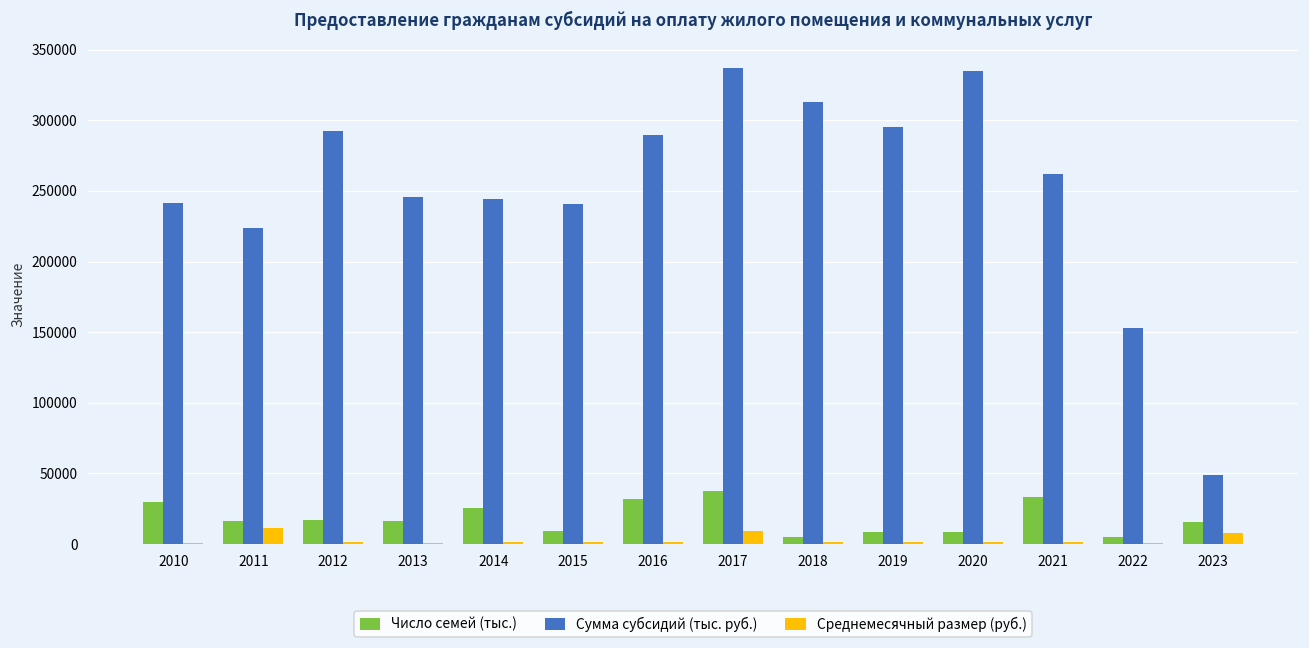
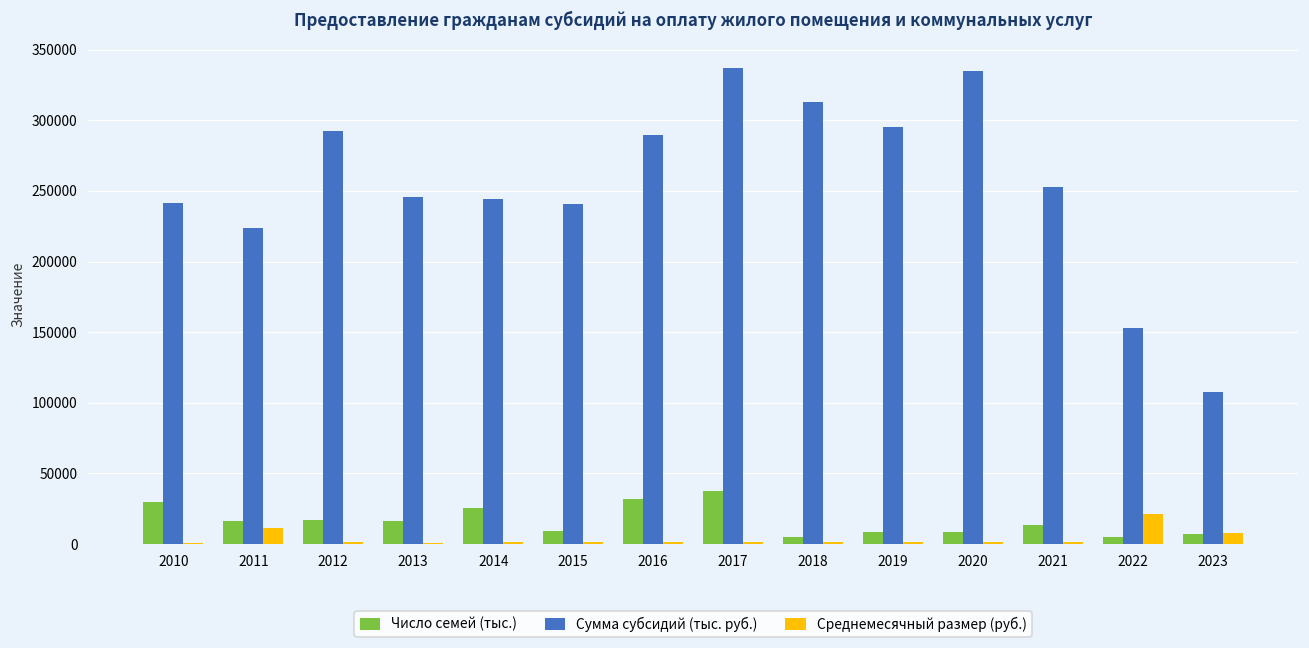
  {
    "Число семей (тыс.)": {
      "2010": 30000,
      "2011": 16000,
      "2012": 17000,
      "2013": 17000,
      "2014": 25000,
      "2015": 9000,
      "2016": 32000,
      "2017": 37000,
      "2018": 5000,
      "2019": 9000,
      "2020": 9000,
-     "2021": 33000,
+     "2021": 14000,
      "2022": 5000,
-     "2023": 15000
+     "2023": 7000
    },
    "Сумма субсидий (тыс. руб.)": {
      "2010": 242000,
      "2011": 223000,
      "2012": 293000,
      "2013": 245000,
      "2014": 244000,
      "2015": 241000,
      "2016": 290000,
      "2017": 337000,
      "2018": 313000,
      "2019": 295000,
      "2020": 335000,
-     "2021": 262000,
+     "2021": 253000,
      "2022": 153000,
-     "2023": 49000
+     "2023": 108000
    },
    "Среднемесячный размер (руб.)": {
      "2011": 12000,
-     "2017": 9000,
-     "2022": 1000,
+     "2017": 1000,
+     "2022": 21000,
      "2023": 8000
    }
  }
